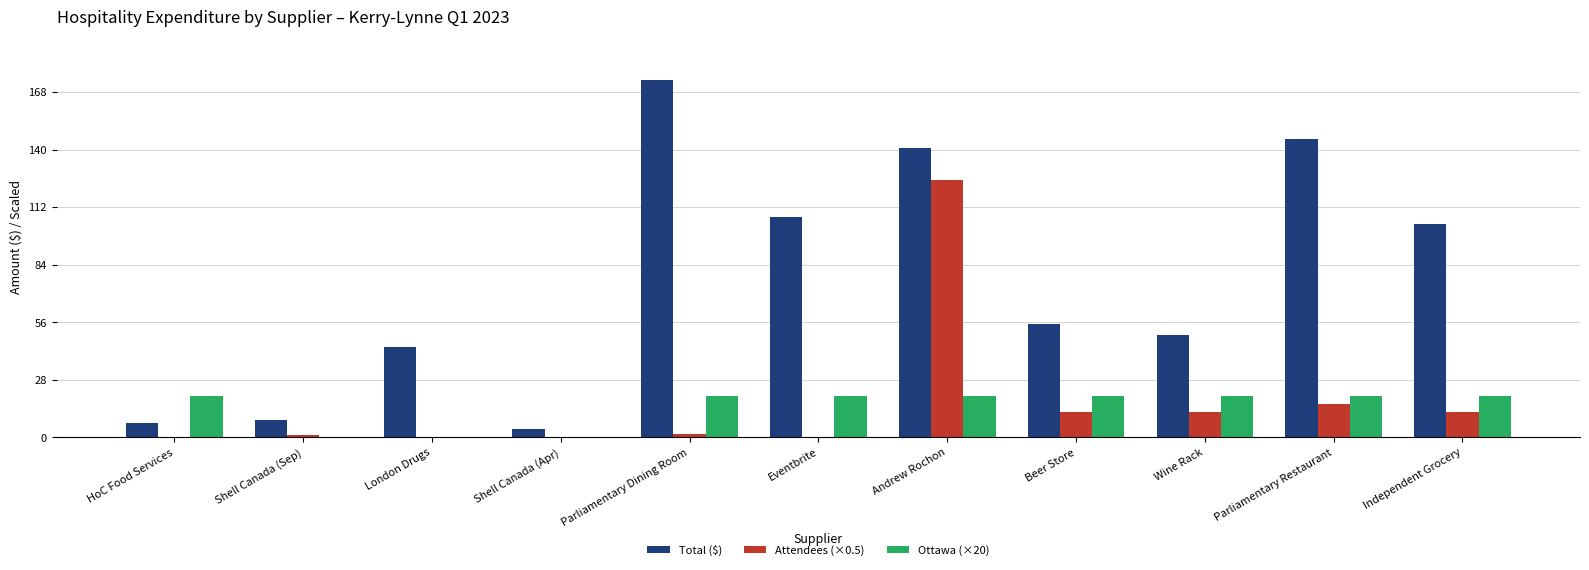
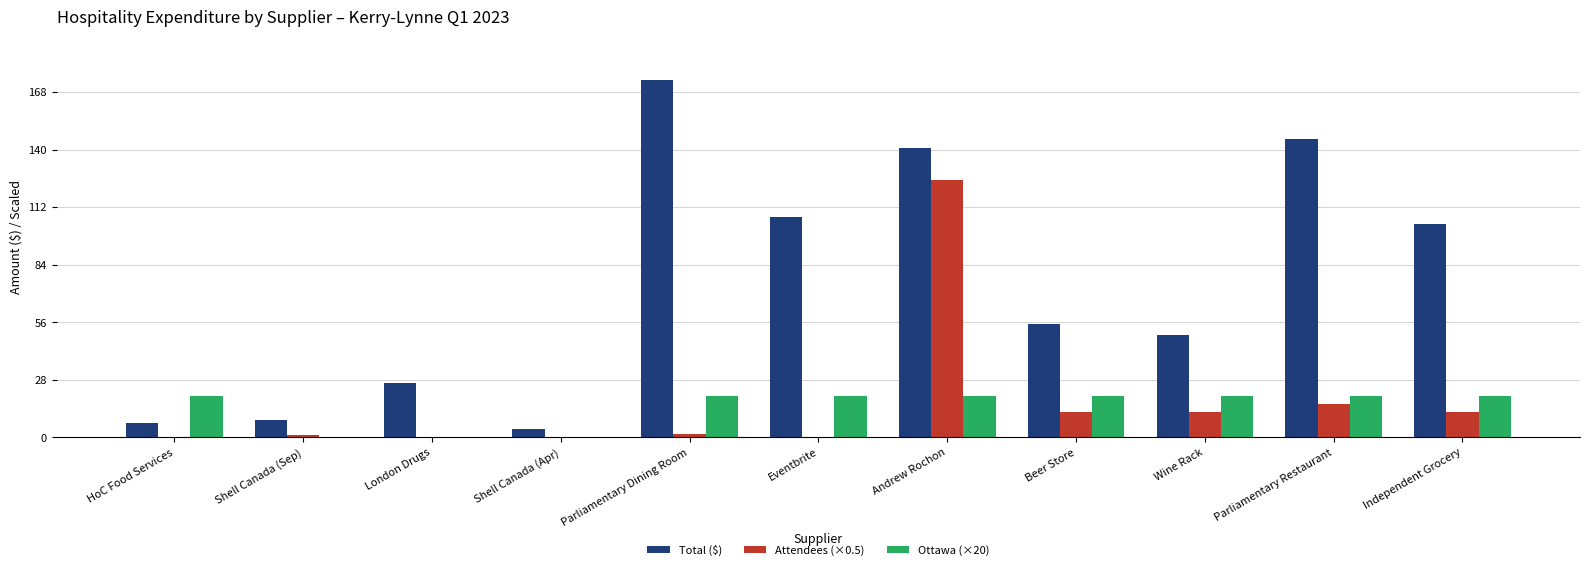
  {
    "Total ($)": {
      "HoC Food Services": 7,
      "Shell Canada (Sep)": 9,
-     "London Drugs": 44,
+     "London Drugs": 26,
      "Shell Canada (Apr)": 4,
      "Parliamentary Dining Room": 174,
      "Eventbrite": 107,
      "Andrew Rochon": 141,
      "Beer Store": 55,
      "Wine Rack": 50,
      "Parliamentary Restaurant": 145,
      "Independent Grocery": 104
    },
    "Attendees (×0.5)": {
      "HoC Food Services": 0,
      "London Drugs": 0,
      "Shell Canada (Apr)": 0,
      "Parliamentary Dining Room": 2,
      "Eventbrite": 0,
      "Andrew Rochon": 125,
      "Beer Store": 13,
      "Wine Rack": 13,
      "Parliamentary Restaurant": 16,
      "Independent Grocery": 13
    },
    "Ottawa (×20)": {
      "HoC Food Services": 20,
      "Shell Canada (Sep)": 0,
      "London Drugs": 0,
      "Shell Canada (Apr)": 0,
      "Parliamentary Dining Room": 20,
      "Eventbrite": 20,
      "Andrew Rochon": 20,
      "Beer Store": 20,
      "Wine Rack": 20,
      "Parliamentary Restaurant": 20,
      "Independent Grocery": 20
    }
  }
